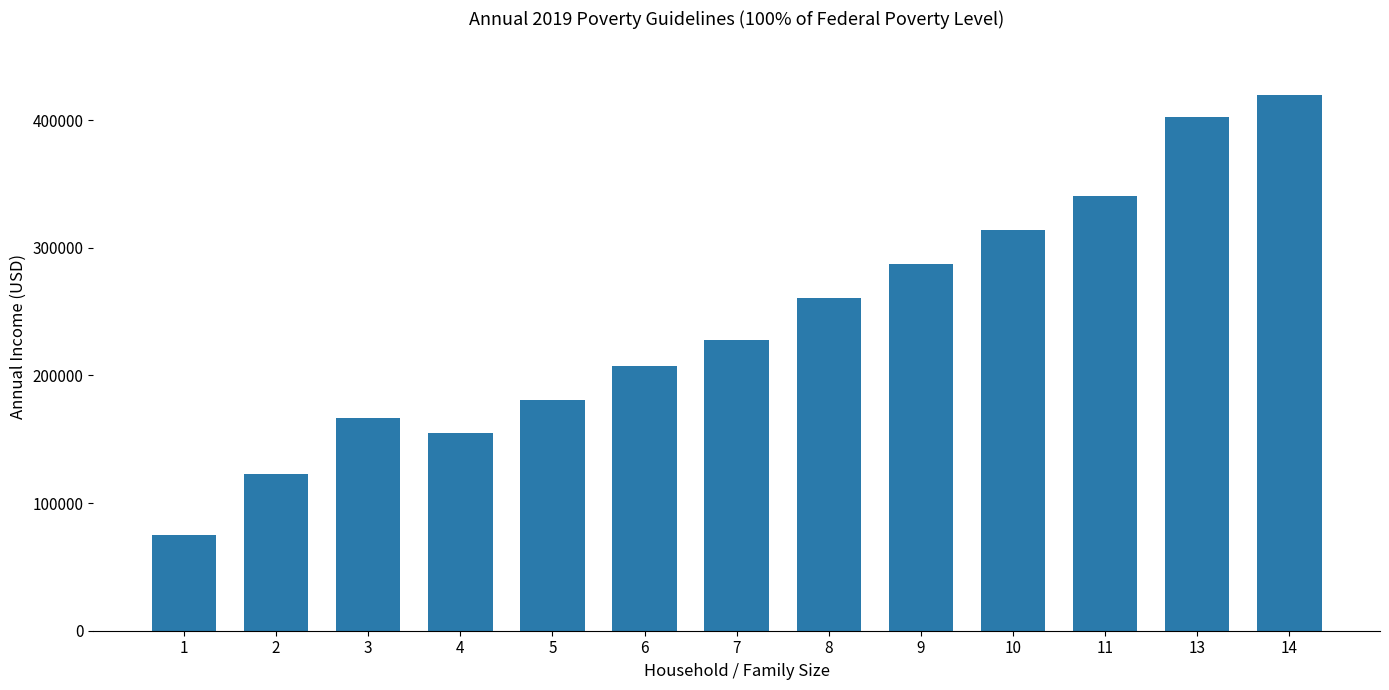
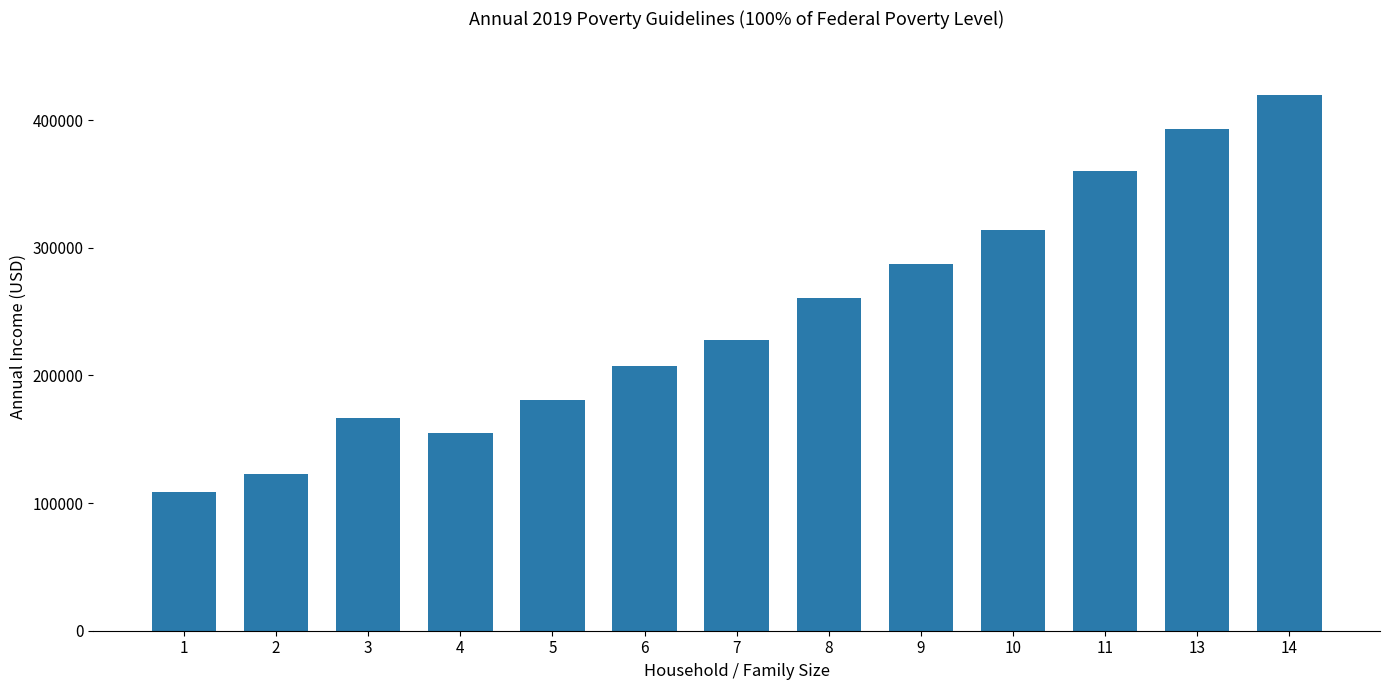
  {
-   "1": 75000,
+   "1": 109000,
    "2": 123000,
    "3": 166000,
    "4": 155000,
    "5": 181000,
    "6": 208000,
    "7": 228000,
    "8": 261000,
    "9": 287000,
    "10": 314000,
-   "11": 340000,
-   "13": 403000,
+   "11": 360000,
+   "13": 393000,
    "14": 420000
  }
